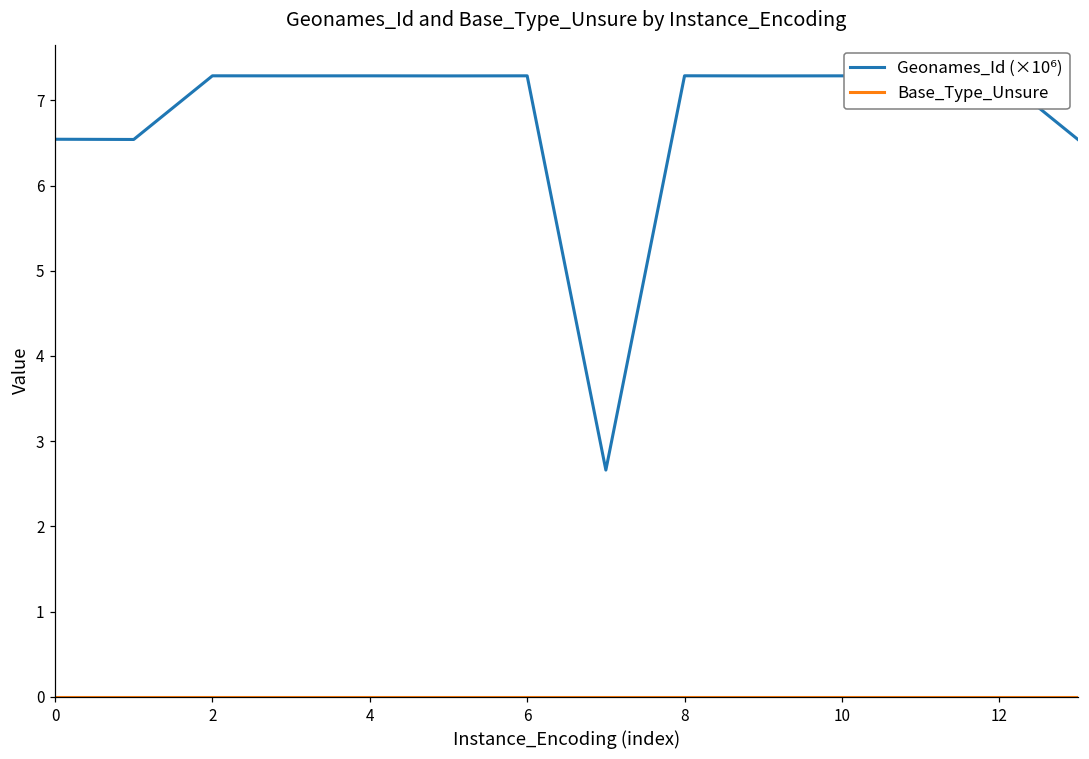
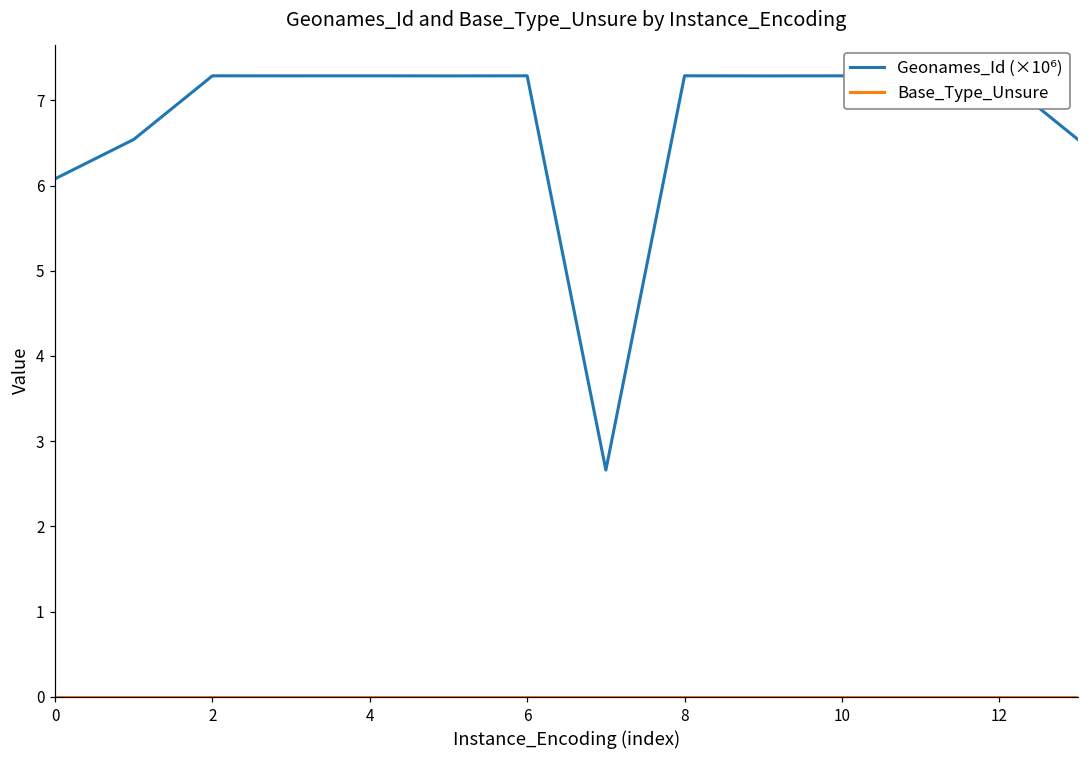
  {
    "Geonames_Id (×10⁶)": {
-     "0": 6.5,
+     "0": 6.1,
      "2": 7.3,
      "4": 7.3,
      "6": 7.3,
      "8": 7.3,
      "10": 7.3
    },
    "Base_Type_Unsure": {
      "0": 0.0,
      "2": 0.0,
      "4": 0.0,
      "6": 0.0,
      "8": 0.0,
      "10": 0.0,
      "12": 0.0
    }
  }
